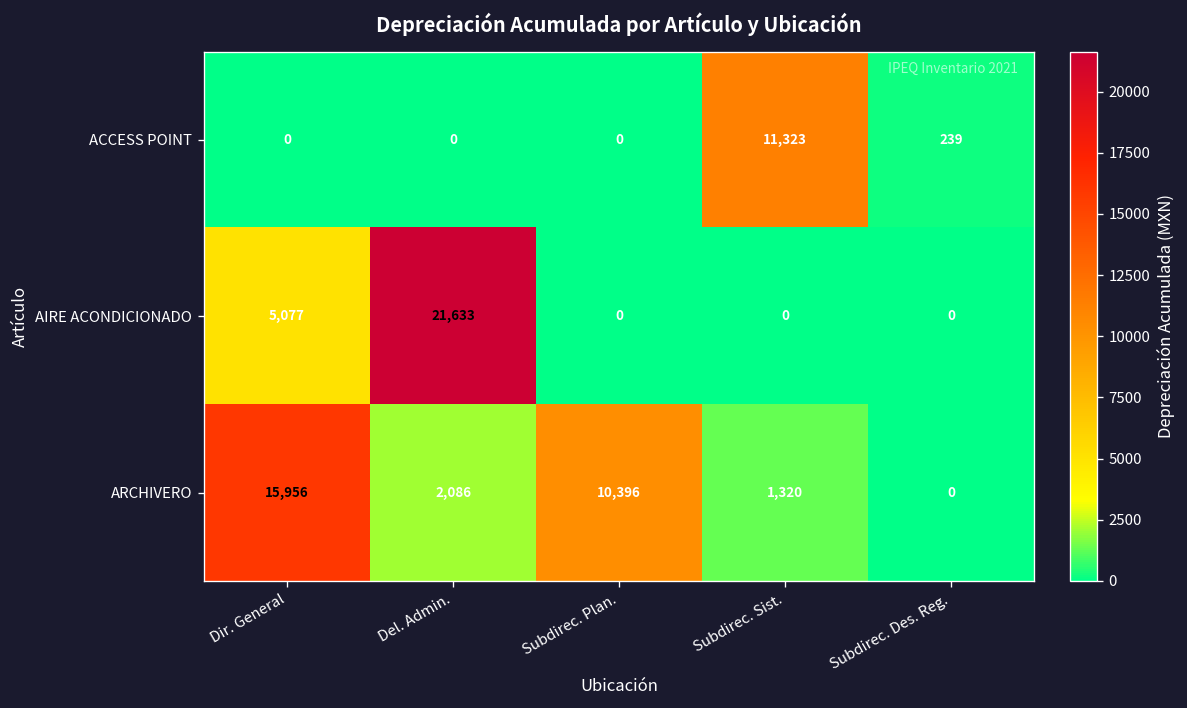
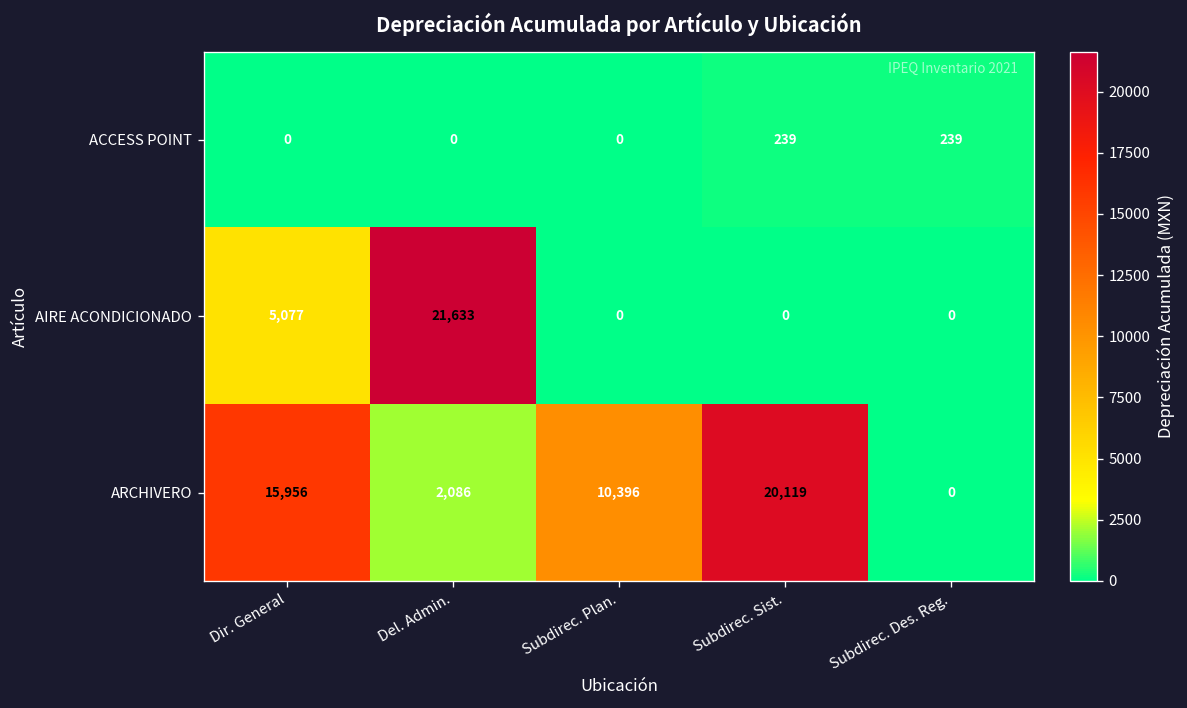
  {
    "ACCESS POINT": {
      "Dir. General": "0",
      "Del. Admin.": "0",
      "Subdirec. Plan.": "0",
-     "Subdirec. Sist.": "11,323"
+     "Subdirec. Sist.": "239"
    },
    "AIRE ACONDICIONADO": {
      "Dir. General": "5,077",
      "Del. Admin.": "21,633",
      "Subdirec. Plan.": "0",
      "Subdirec. Sist.": "0",
      "Subdirec. Des. Reg.": "0"
    },
    "ARCHIVERO": {
      "Dir. General": "15,956",
      "Del. Admin.": "2,086",
      "Subdirec. Plan.": "10,396",
-     "Subdirec. Sist.": "1,320",
+     "Subdirec. Sist.": "20,119",
      "Subdirec. Des. Reg.": "0"
    }
  }
